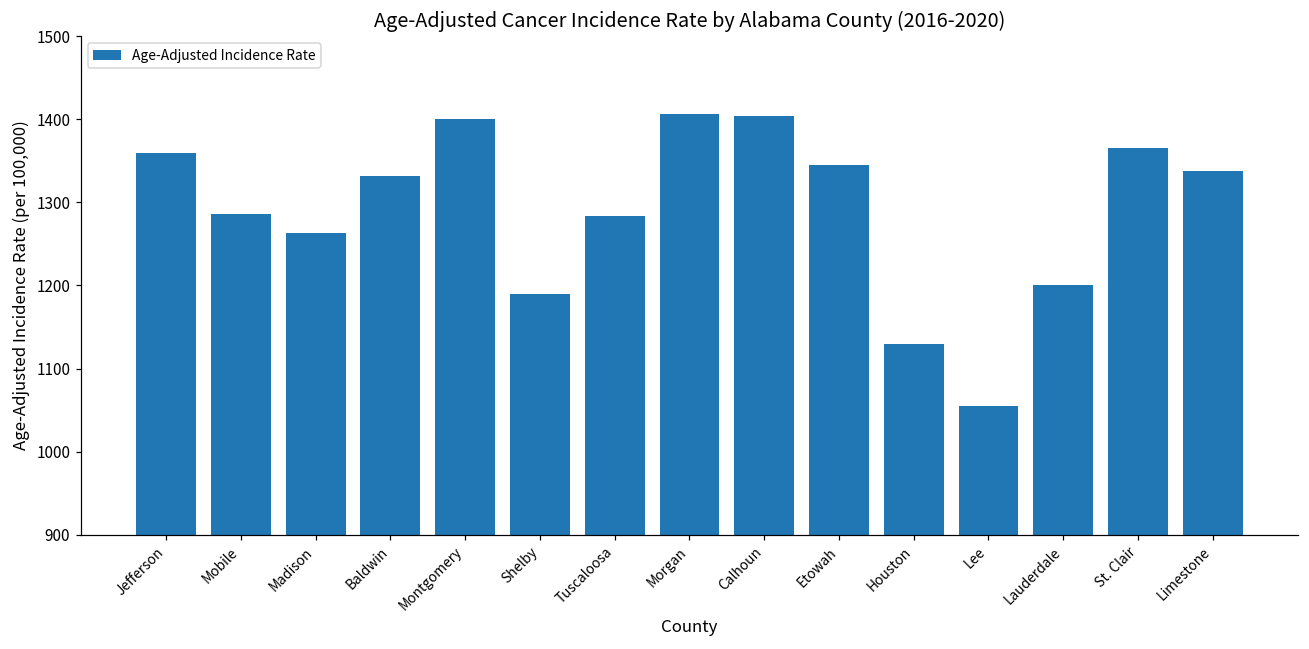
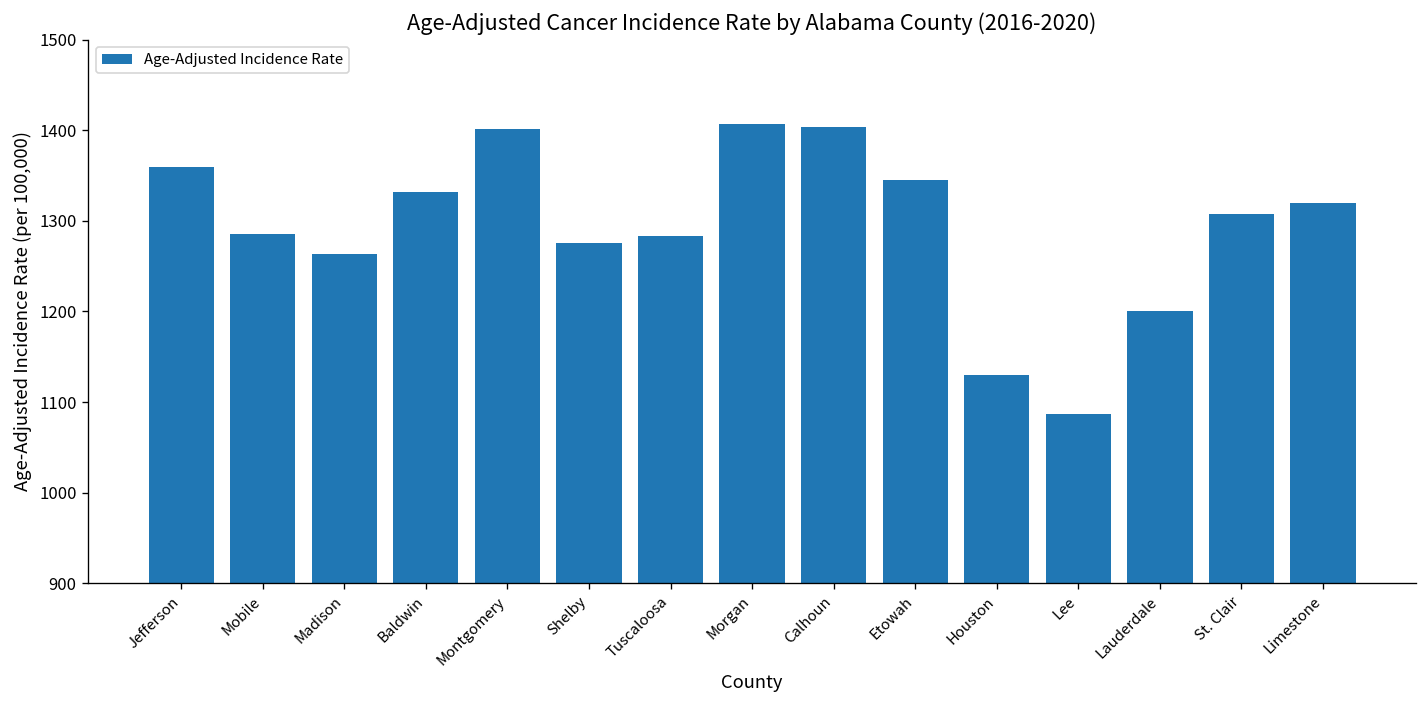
  {
    "Jefferson": 1360,
    "Mobile": 1290,
    "Madison": 1260,
    "Baldwin": 1330,
    "Montgomery": 1400,
-   "Shelby": 1190,
+   "Shelby": 1280,
    "Tuscaloosa": 1280,
    "Morgan": 1410,
    "Calhoun": 1400,
    "Etowah": 1350,
    "Houston": 1130,
-   "Lee": 1060,
+   "Lee": 1090,
    "Lauderdale": 1200,
-   "St. Clair": 1370,
-   "Limestone": 1340
+   "St. Clair": 1310,
+   "Limestone": 1320
  }
